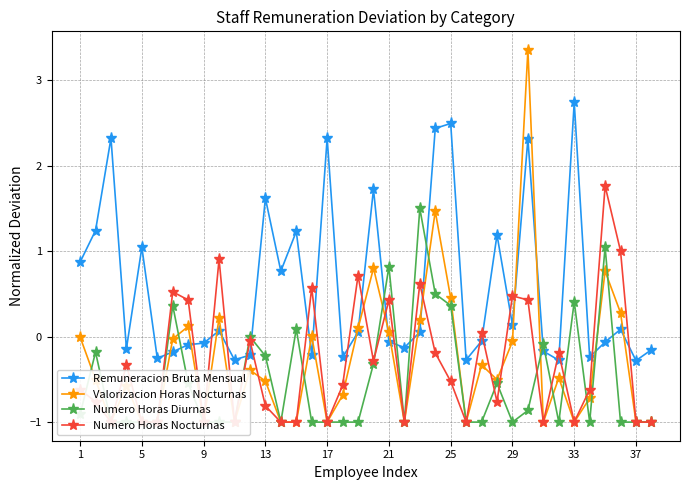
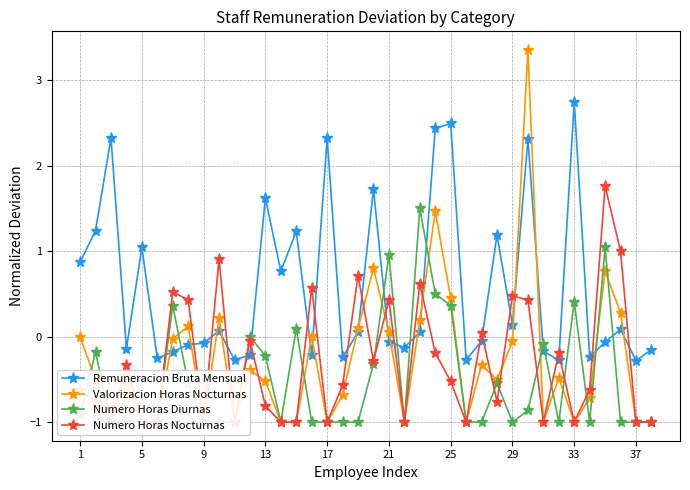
  {
    "Remuneracion Bruta Mensual": {
      "1": 0.9,
      "5": 1.0,
      "9": -0.1,
      "13": 1.6,
      "17": 2.3,
      "21": -0.1,
      "25": 2.5,
      "29": 0.1,
      "33": 2.7,
      "37": -0.3
    },
    "Valorizacion Horas Nocturnas": {
      "1": 0.0,
      "13": -0.5,
      "21": 0.0,
      "25": 0.5,
      "29": -0.1
    },
    "Numero Horas Diurnas": {
      "13": -0.2,
-     "21": 0.8,
+     "21": 1.0,
      "25": 0.4,
      "29": -1.0,
      "33": 0.4
    },
    "Numero Horas Nocturnas": {
      "13": -0.8,
      "21": 0.4,
      "25": -0.5,
      "29": 0.5
    }
  }
